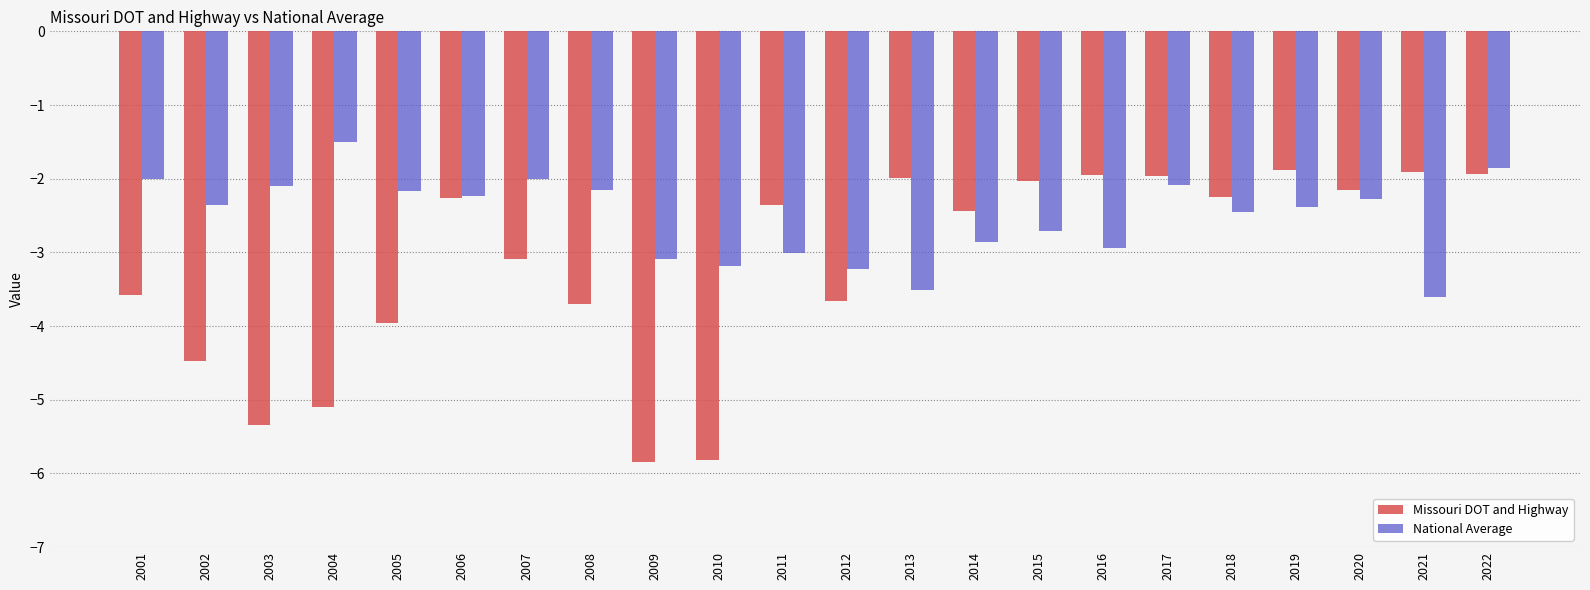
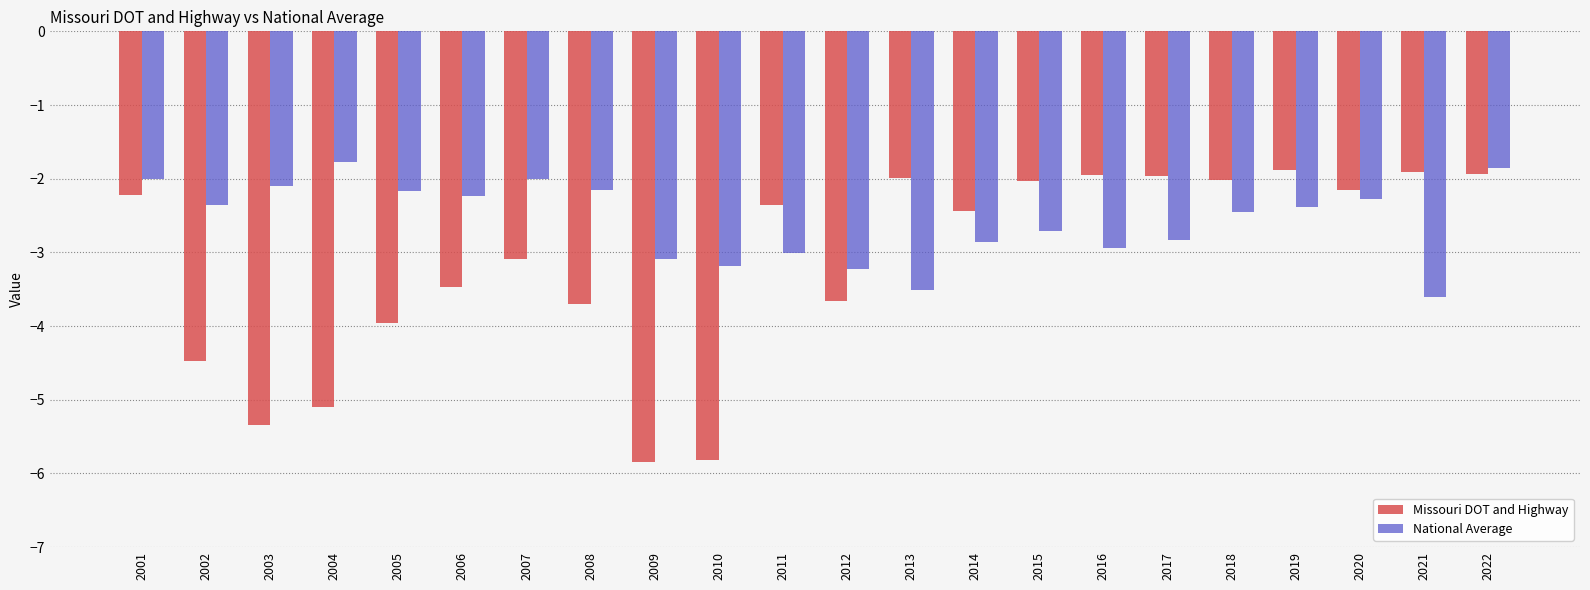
  {
    "Missouri DOT and Highway": {
-     "2001": -3.6,
+     "2001": -2.2,
      "2002": -4.5,
      "2003": -5.3,
      "2004": -5.1,
      "2005": -4.0,
-     "2006": -2.3,
+     "2006": -3.5,
      "2007": -3.1,
      "2008": -3.7,
      "2009": -5.8,
      "2010": -5.8,
      "2011": -2.4,
      "2012": -3.7,
      "2013": -2.0,
      "2014": -2.4,
      "2015": -2.0,
      "2016": -1.9,
      "2017": -2.0,
-     "2018": -2.2,
+     "2018": -2.0,
      "2019": -1.9,
      "2020": -2.2,
      "2021": -1.9,
      "2022": -1.9
    },
    "National Average": {
      "2001": -2.0,
      "2002": -2.4,
      "2003": -2.1,
-     "2004": -1.5,
+     "2004": -1.8,
      "2005": -2.2,
      "2006": -2.2,
      "2007": -2.0,
      "2008": -2.2,
      "2009": -3.1,
      "2010": -3.2,
      "2011": -3.0,
      "2012": -3.2,
      "2013": -3.5,
      "2014": -2.9,
      "2015": -2.7,
      "2016": -2.9,
-     "2017": -2.1,
+     "2017": -2.8,
      "2018": -2.4,
      "2019": -2.4,
      "2020": -2.3,
      "2021": -3.6,
      "2022": -1.9
    }
  }
